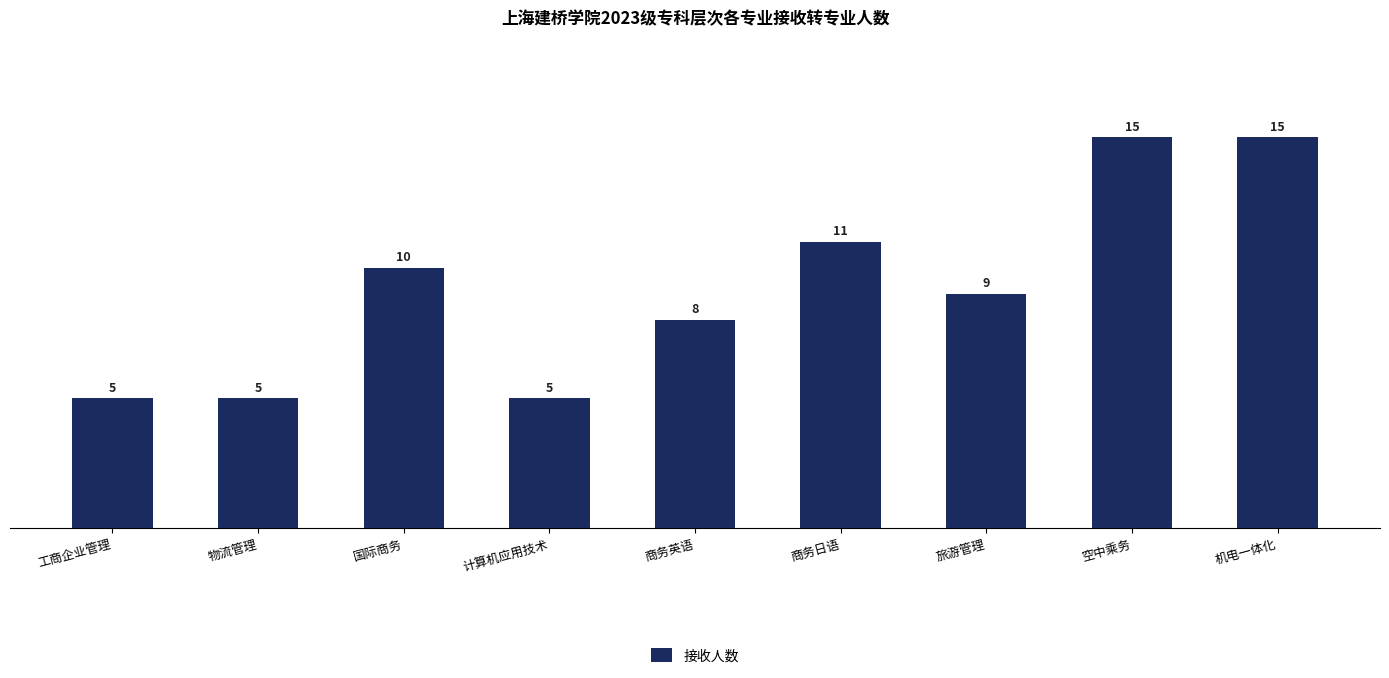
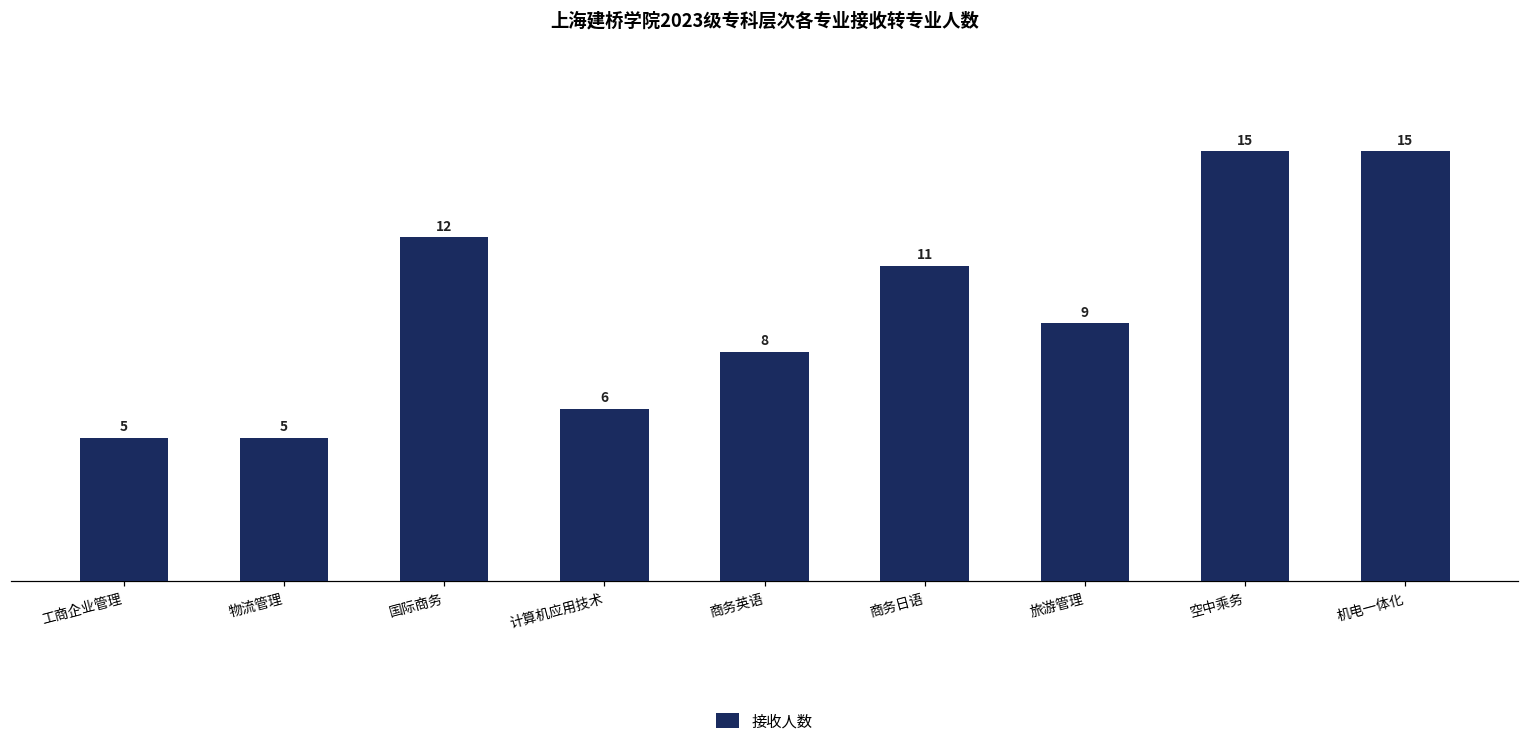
  {
    "工商企业管理": 5,
    "物流管理": 5,
-   "国际商务": 10,
-   "计算机应用技术": 5,
+   "国际商务": 12,
+   "计算机应用技术": 6,
    "商务英语": 8,
    "商务日语": 11,
    "旅游管理": 9,
    "空中乘务": 15,
    "机电一体化": 15
  }
